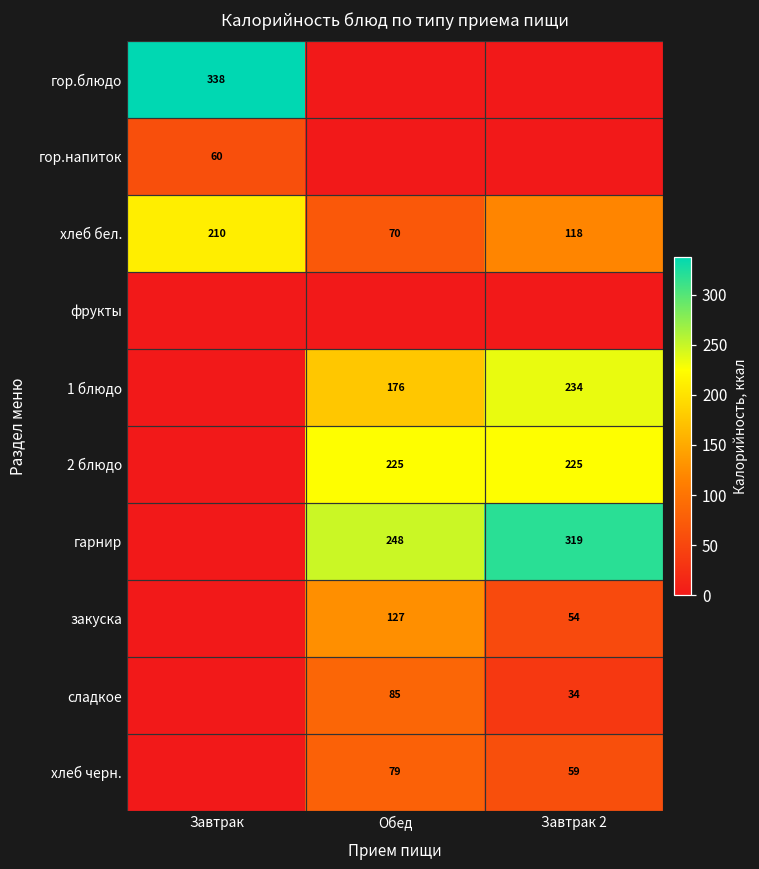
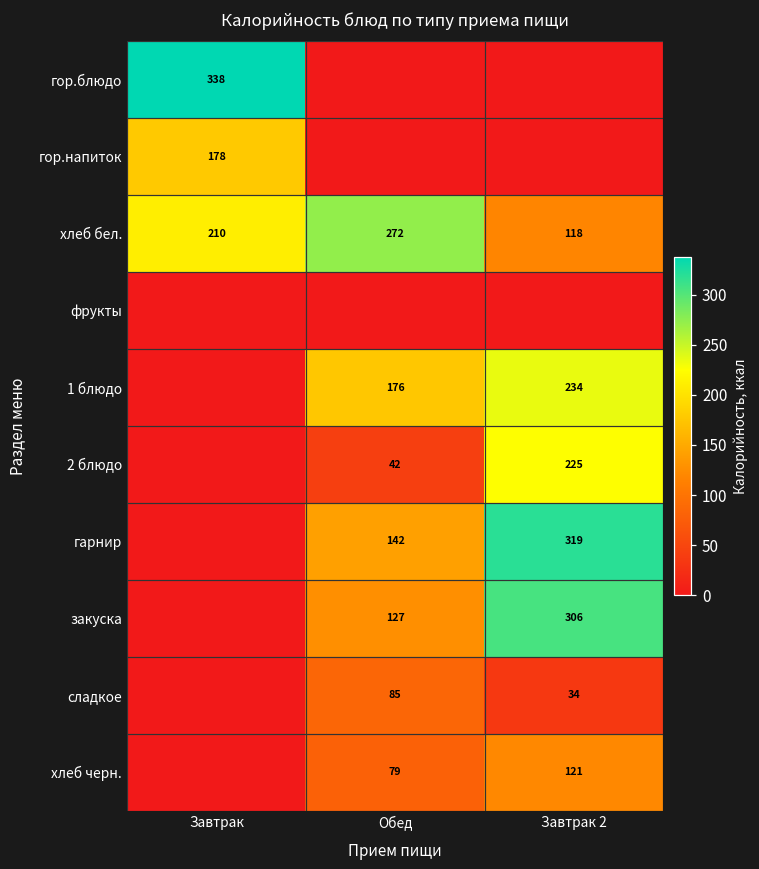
  {
    "гор.блюдо": {
      "Завтрак": 338
    },
    "гор.напиток": {
-     "Завтрак": 60
+     "Завтрак": 178
    },
    "хлеб бел.": {
      "Завтрак": 210,
-     "Обед": 70,
+     "Обед": 272,
      "Завтрак 2": 118
    },
    "1 блюдо": {
      "Обед": 176,
      "Завтрак 2": 234
    },
    "2 блюдо": {
-     "Обед": 225,
+     "Обед": 42,
      "Завтрак 2": 225
    },
    "гарнир": {
-     "Обед": 248,
+     "Обед": 142,
      "Завтрак 2": 319
    },
    "закуска": {
      "Обед": 127,
-     "Завтрак 2": 54
+     "Завтрак 2": 306
    },
    "сладкое": {
      "Обед": 85,
      "Завтрак 2": 34
    },
    "хлеб черн.": {
      "Обед": 79,
-     "Завтрак 2": 59
+     "Завтрак 2": 121
    }
  }
